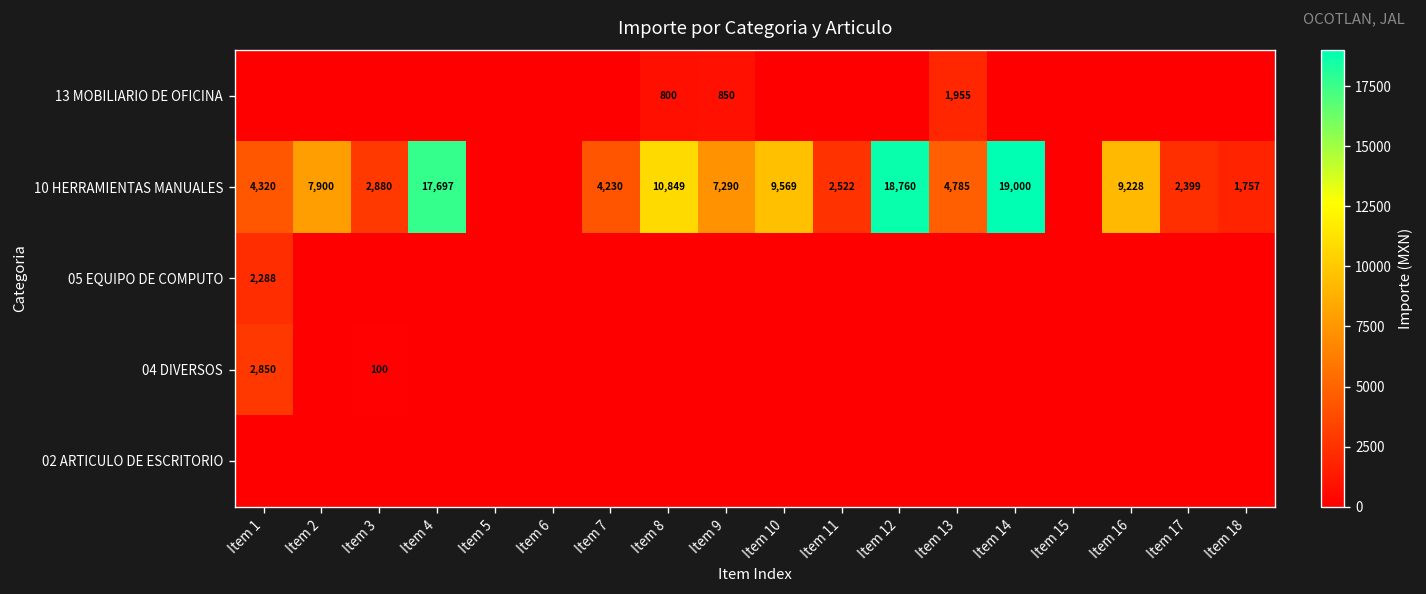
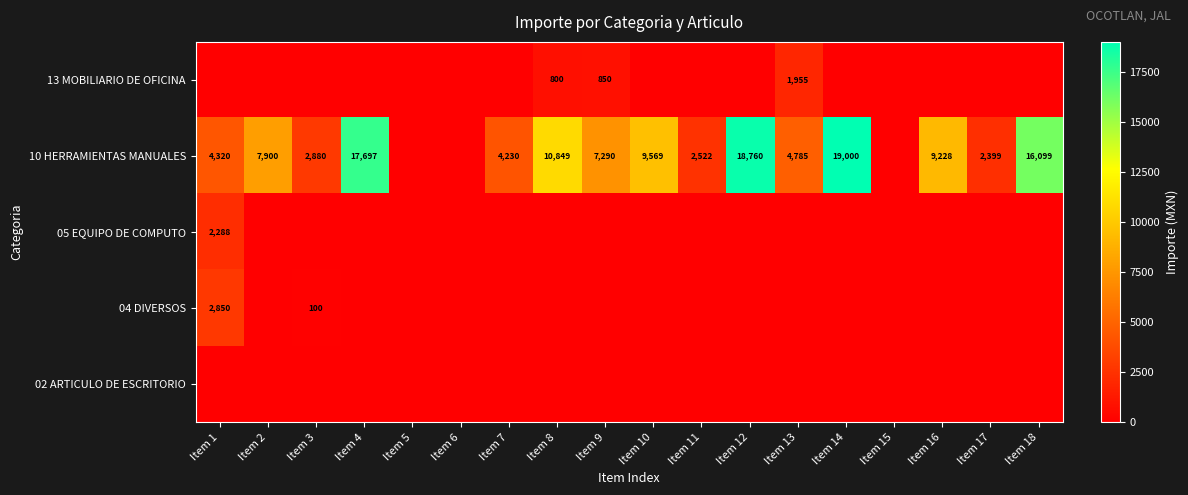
  {
    "13 MOBILIARIO DE OFICINA": {
      "Item 8": "800",
      "Item 9": "850",
      "Item 13": "1,955"
    },
    "10 HERRAMIENTAS MANUALES": {
      "Item 1": "4,320",
      "Item 2": "7,900",
      "Item 3": "2,880",
      "Item 4": "17,697",
      "Item 7": "4,230",
      "Item 8": "10,849",
      "Item 9": "7,290",
      "Item 10": "9,569",
      "Item 11": "2,522",
      "Item 12": "18,760",
      "Item 13": "4,785",
      "Item 14": "19,000",
      "Item 16": "9,228",
      "Item 17": "2,399",
-     "Item 18": "1,757"
+     "Item 18": "16,099"
    },
    "05 EQUIPO DE COMPUTO": {
      "Item 1": "2,288"
    },
    "04 DIVERSOS": {
      "Item 1": "2,850",
      "Item 3": "100"
    }
  }
